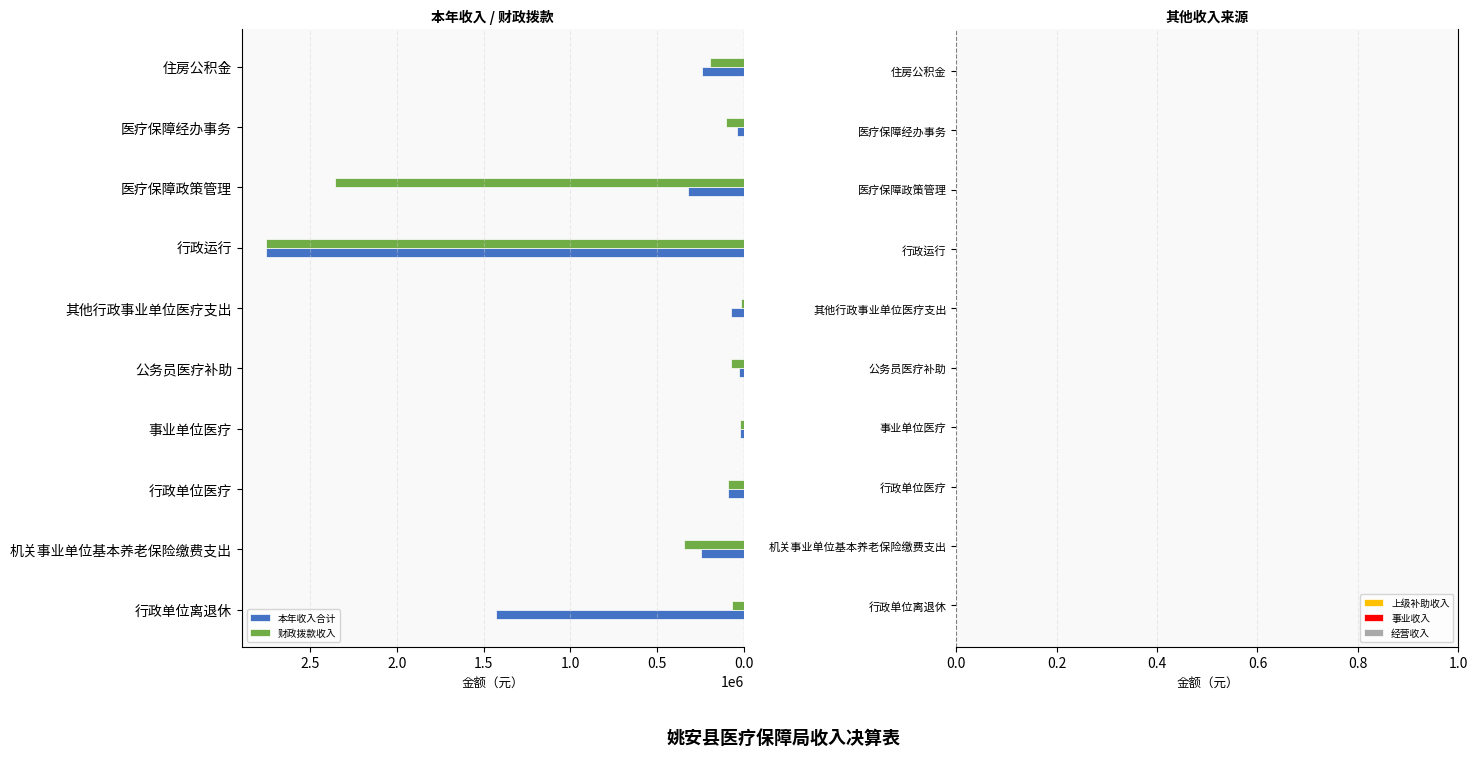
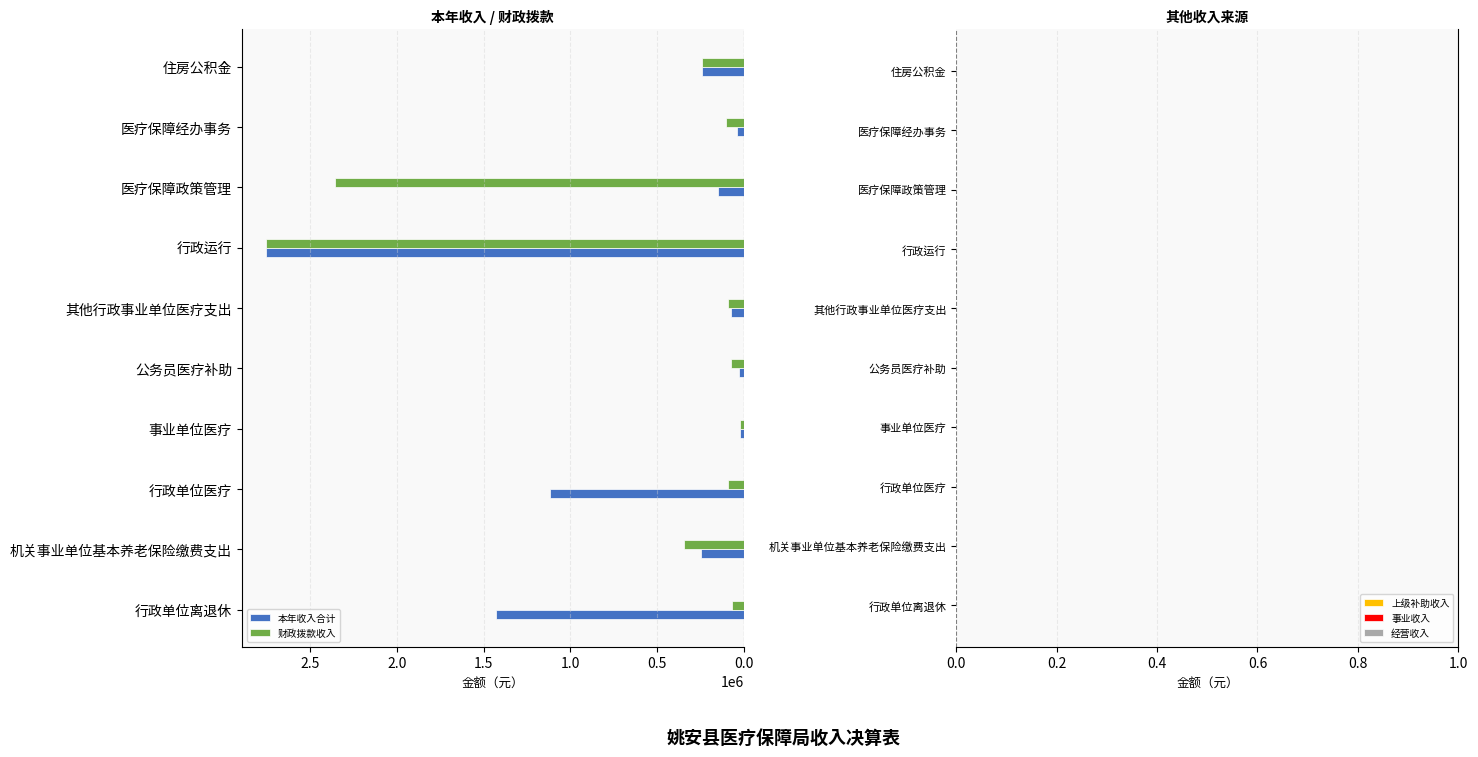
  {
    "本年收入 / 财政拨款": {
      "本年收入合计": {
        "住房公积金": 240000,
        "医疗保障经办事务": 40000,
-       "医疗保障政策管理": 320000,
+       "医疗保障政策管理": 150000,
        "行政运行": 2760000,
        "其他行政事业单位医疗支出": 70000,
        "公务员医疗补助": 30000,
        "事业单位医疗": 20000,
-       "行政单位医疗": 90000,
+       "行政单位医疗": 1120000,
        "机关事业单位基本养老保险缴费支出": 250000,
        "行政单位离退休": 1430000
      },
      "财政拨款收入": {
-       "住房公积金": 190000,
+       "住房公积金": 240000,
        "医疗保障经办事务": 100000,
        "医疗保障政策管理": 2360000,
        "行政运行": 2760000,
-       "其他行政事业单位医疗支出": 20000,
+       "其他行政事业单位医疗支出": 90000,
        "公务员医疗补助": 70000,
        "事业单位医疗": 20000,
        "行政单位医疗": 90000,
        "机关事业单位基本养老保险缴费支出": 350000,
        "行政单位离退休": 70000
      }
    },
    "其他收入来源": {
      "上级补助收入": {
        "住房公积金": 0.00,
        "医疗保障经办事务": 0.00,
        "医疗保障政策管理": 0.00,
        "行政运行": 0.00,
        "其他行政事业单位医疗支出": 0.00,
        "公务员医疗补助": 0.00,
        "事业单位医疗": 0.00,
        "行政单位医疗": 0.00,
        "机关事业单位基本养老保险缴费支出": 0.00,
        "行政单位离退休": 0.00
      },
      "事业收入": {
        "住房公积金": 0.00,
        "医疗保障经办事务": 0.00,
        "医疗保障政策管理": 0.00,
        "行政运行": 0.00,
        "其他行政事业单位医疗支出": 0.00,
        "公务员医疗补助": 0.00,
        "事业单位医疗": 0.00,
        "行政单位医疗": 0.00,
        "机关事业单位基本养老保险缴费支出": 0.00,
        "行政单位离退休": 0.00
      },
      "经营收入": {
        "住房公积金": 0.00,
        "医疗保障经办事务": 0.00,
        "医疗保障政策管理": 0.00,
        "行政运行": 0.00,
        "其他行政事业单位医疗支出": 0.00,
        "公务员医疗补助": 0.00,
        "事业单位医疗": 0.00,
        "行政单位医疗": 0.00,
        "机关事业单位基本养老保险缴费支出": 0.00,
        "行政单位离退休": 0.00
      }
    }
  }
